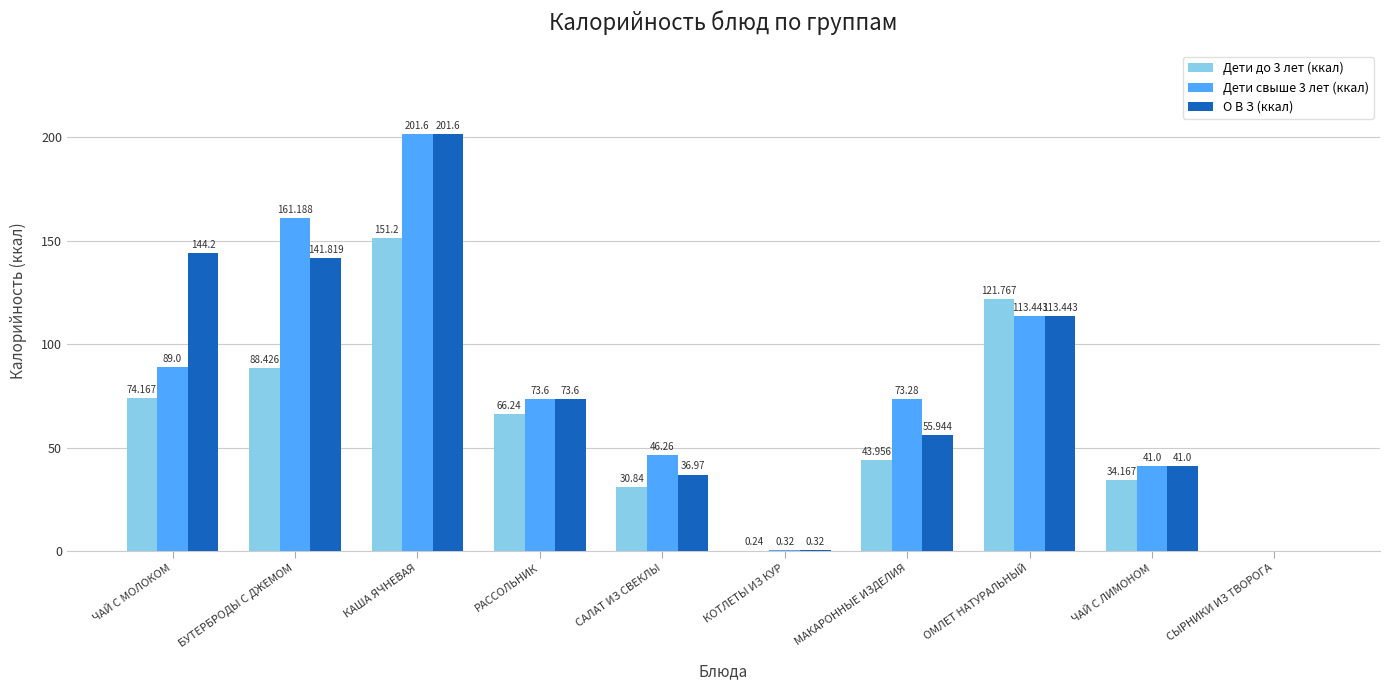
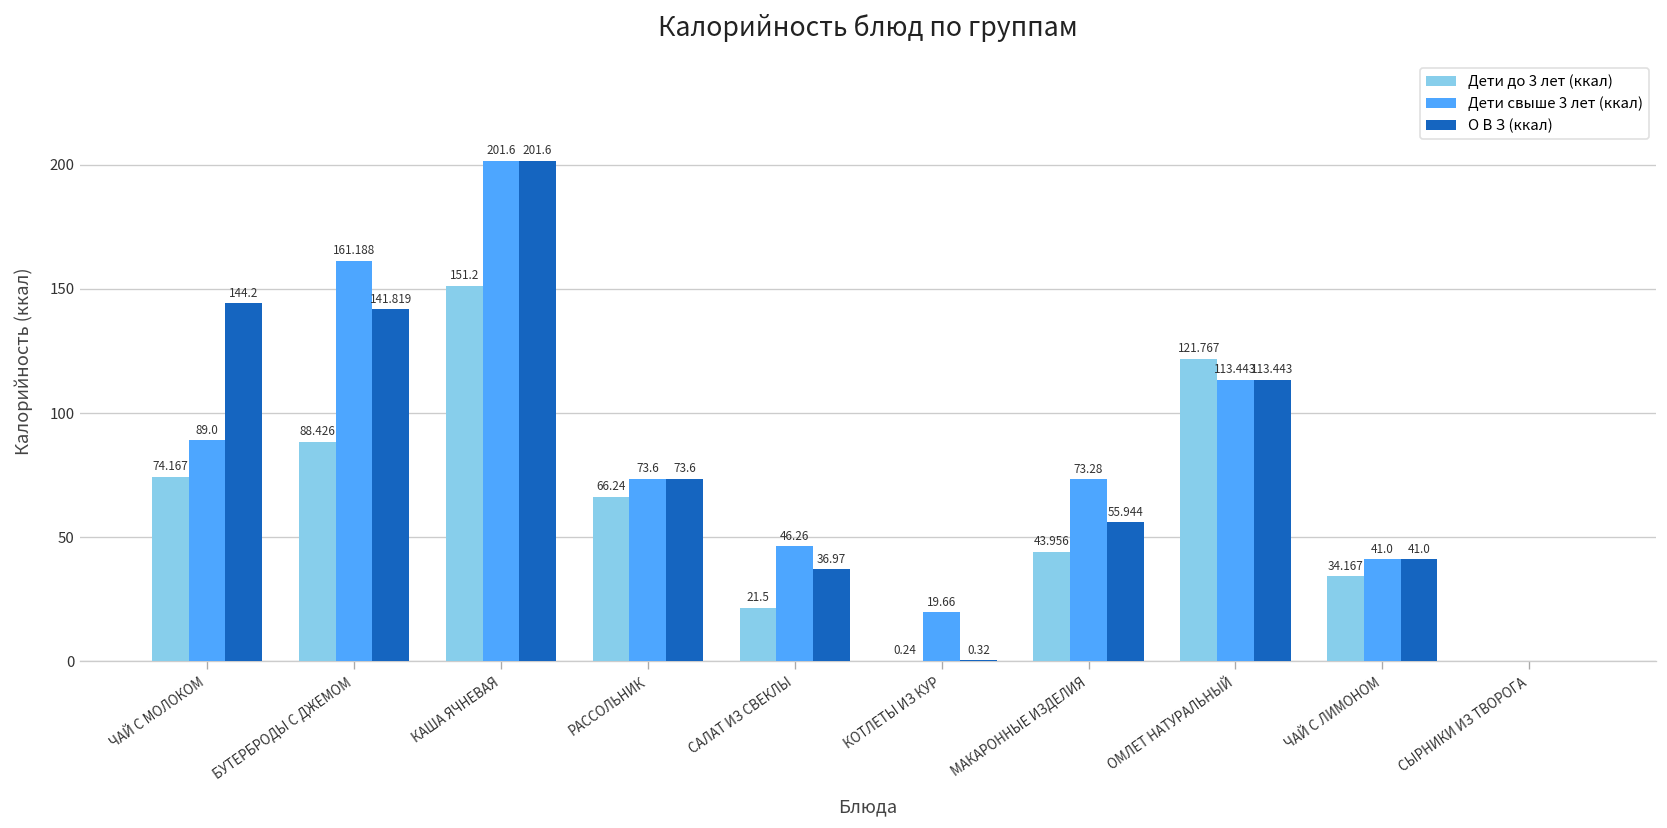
  {
    "Дети до 3 лет (ккал)": {
      "ЧАЙ С МОЛОКОМ": 74.167,
      "БУТЕРБРОДЫ С ДЖЕМОМ": 88.426,
      "КАША ЯЧНЕВАЯ": 151.2,
      "РАССОЛЬНИК": 66.24,
-     "САЛАТ ИЗ СВЕКЛЫ": 30.84,
+     "САЛАТ ИЗ СВЕКЛЫ": 21.5,
      "КОТЛЕТЫ ИЗ КУР": 0.24,
      "МАКАРОННЫЕ ИЗДЕЛИЯ": 43.956,
      "ОМЛЕТ НАТУРАЛЬНЫЙ": 121.767,
      "ЧАЙ С ЛИМОНОМ": 34.167
    },
    "Дети свыше 3 лет (ккал)": {
      "ЧАЙ С МОЛОКОМ": 89.0,
      "БУТЕРБРОДЫ С ДЖЕМОМ": 161.188,
      "КАША ЯЧНЕВАЯ": 201.6,
      "РАССОЛЬНИК": 73.6,
      "САЛАТ ИЗ СВЕКЛЫ": 46.26,
-     "КОТЛЕТЫ ИЗ КУР": 0.32,
+     "КОТЛЕТЫ ИЗ КУР": 19.66,
      "МАКАРОННЫЕ ИЗДЕЛИЯ": 73.28,
      "ОМЛЕТ НАТУРАЛЬНЫЙ": 113.443,
      "ЧАЙ С ЛИМОНОМ": 41.0
    },
    "О В З (ккал)": {
      "ЧАЙ С МОЛОКОМ": 144.2,
      "БУТЕРБРОДЫ С ДЖЕМОМ": 141.819,
      "КАША ЯЧНЕВАЯ": 201.6,
      "РАССОЛЬНИК": 73.6,
      "САЛАТ ИЗ СВЕКЛЫ": 36.97,
      "КОТЛЕТЫ ИЗ КУР": 0.32,
      "МАКАРОННЫЕ ИЗДЕЛИЯ": 55.944,
      "ОМЛЕТ НАТУРАЛЬНЫЙ": 113.443,
      "ЧАЙ С ЛИМОНОМ": 41.0
    }
  }
